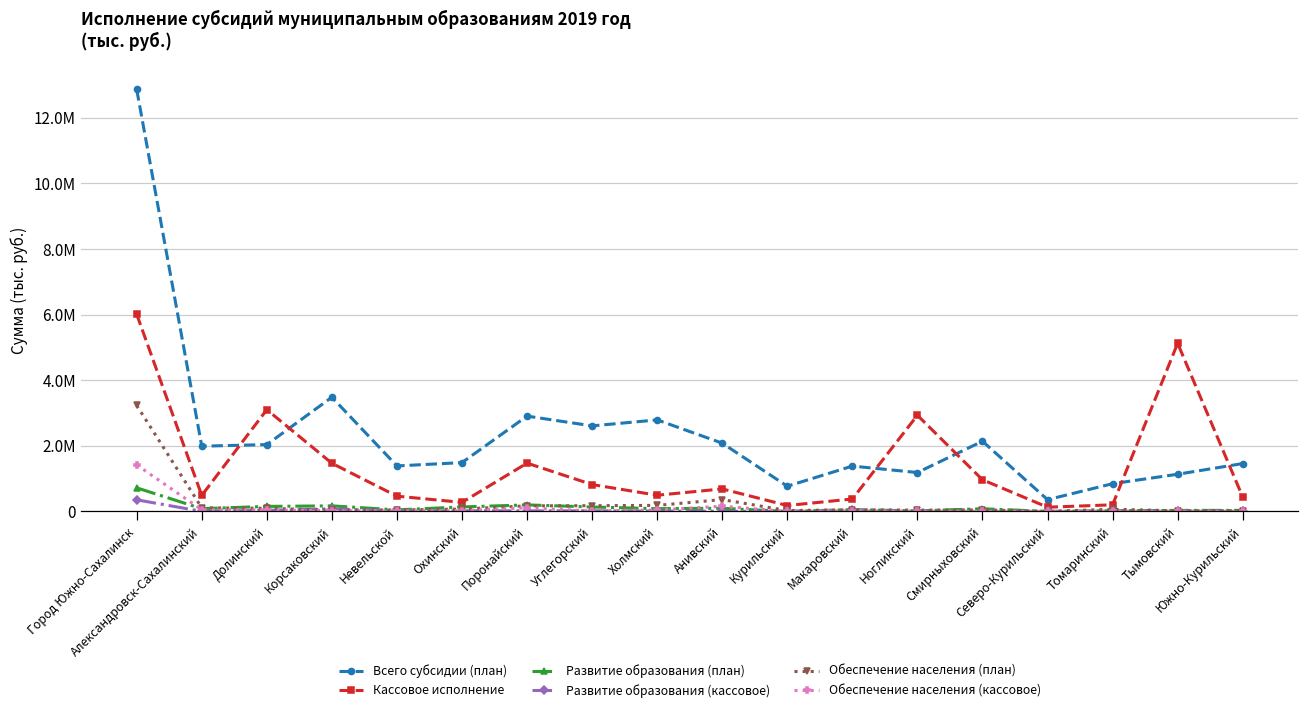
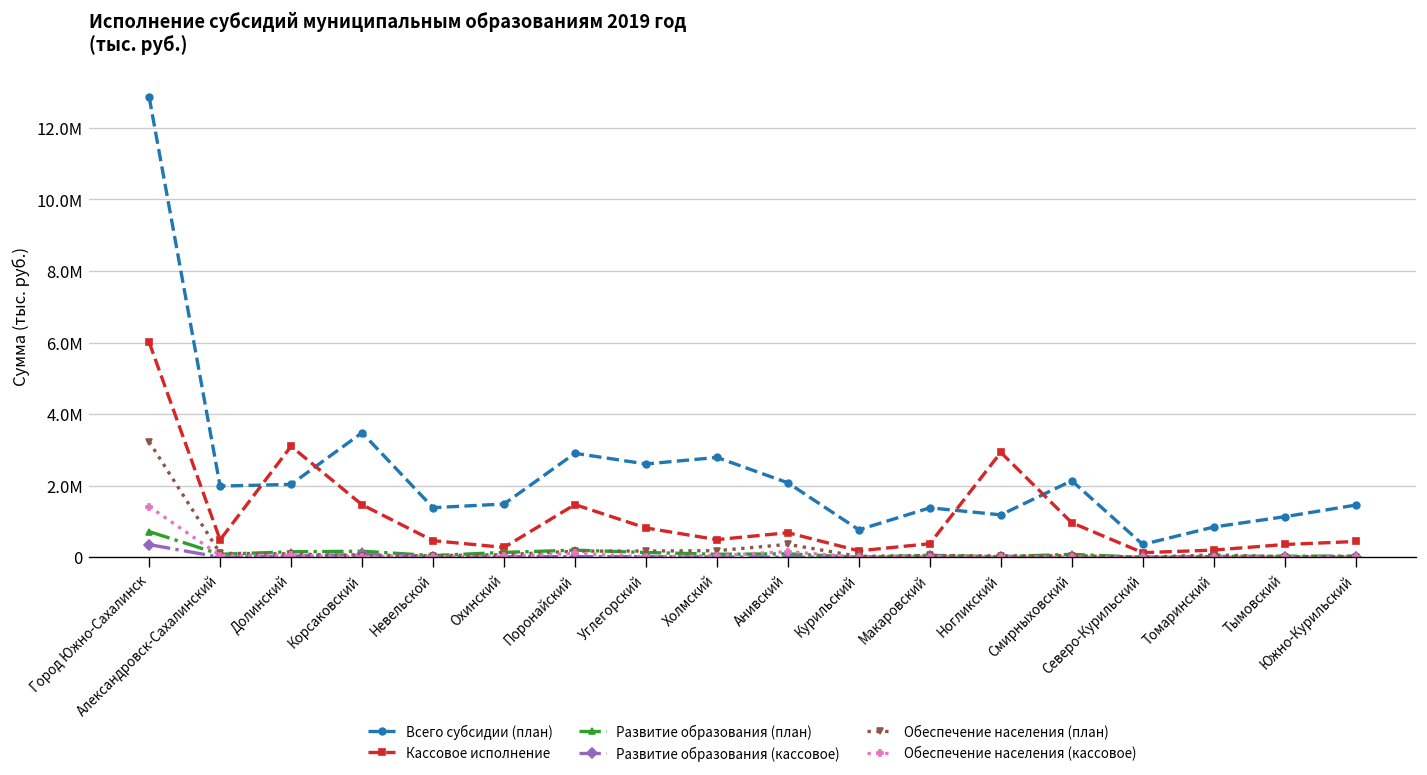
  {
    "Всего субсидии (план)": {
      "Город Южно-Сахалинск": 12900000,
      "Александровск-Сахалинский": 2000000,
      "Долинский": 2000000,
      "Корсаковский": 3500000,
      "Невельской": 1400000,
      "Охинский": 1500000,
      "Поронайский": 2900000,
      "Углегорский": 2600000,
      "Холмский": 2800000,
      "Анивский": 2100000,
      "Курильский": 800000,
      "Макаровский": 1400000,
      "Ногликский": 1200000,
      "Смирныховский": 2100000,
      "Северо-Курильский": 400000,
      "Томаринский": 800000,
      "Тымовский": 1100000,
      "Южно-Курильский": 1500000
    },
    "Кассовое исполнение": {
      "Город Южно-Сахалинск": 6000000,
      "Александровск-Сахалинский": 500000,
      "Долинский": 3100000,
      "Корсаковский": 1500000,
      "Невельской": 500000,
      "Охинский": 300000,
      "Поронайский": 1500000,
      "Углегорский": 800000,
      "Холмский": 500000,
      "Анивский": 700000,
      "Курильский": 200000,
      "Макаровский": 400000,
      "Ногликский": 2900000,
      "Смирныховский": 1000000,
      "Северо-Курильский": 100000,
      "Томаринский": 200000,
-     "Тымовский": 5100000,
+     "Тымовский": 400000,
      "Южно-Курильский": 400000
    },
    "Развитие образования (план)": {
      "Город Южно-Сахалинск": 700000,
      "Корсаковский": 200000
    },
    "Развитие образования (кассовое)": {
      "Город Южно-Сахалинск": 400000,
      "Поронайский": 0,
      "Анивский": 0
    },
    "Обеспечение населения (план)": {
      "Город Южно-Сахалинск": 3200000,
      "Холмский": 200000,
      "Анивский": 400000
    },
    "Обеспечение населения (кассовое)": {
      "Город Южно-Сахалинск": 1400000
    }
  }
